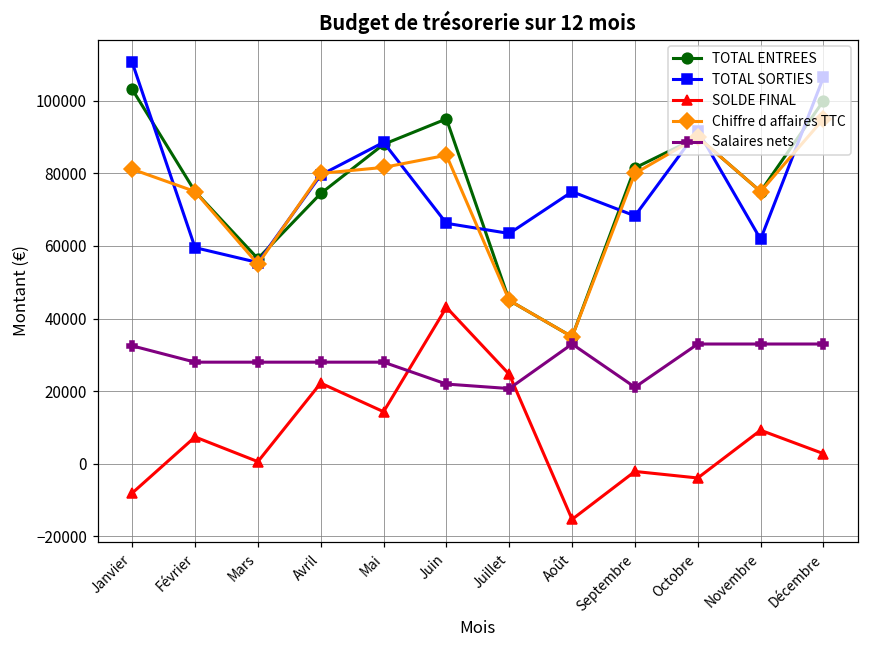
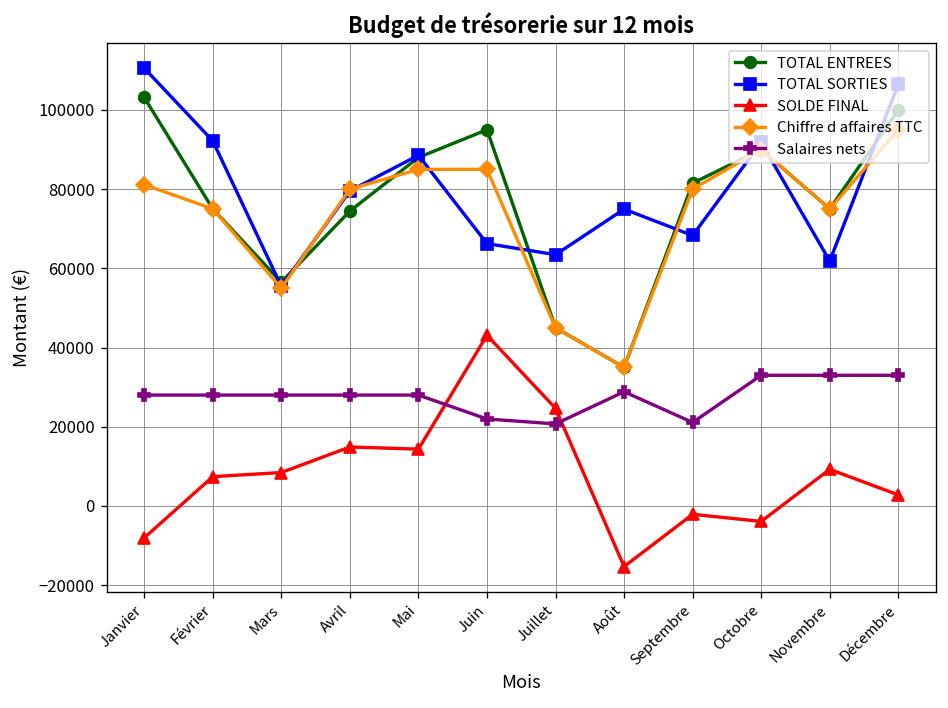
  {
    "TOTAL ENTREES": {
      "Janvier": 103000,
      "Mars": 57000,
      "Avril": 74000,
      "Juin": 95000,
      "Septembre": 82000
    },
    "TOTAL SORTIES": {
      "Janvier": 111000,
-     "Février": 60000,
+     "Février": 92000,
      "Juin": 66000,
      "Juillet": 63000,
      "Août": 75000,
      "Septembre": 68000,
      "Novembre": 62000
    },
    "SOLDE FINAL": {
      "Janvier": -8000,
      "Février": 7000,
-     "Mars": 1000,
-     "Avril": 22000,
+     "Mars": 8000,
+     "Avril": 15000,
      "Mai": 14000,
      "Juin": 43000,
      "Juillet": 25000,
      "Août": -15000,
      "Septembre": -2000,
      "Octobre": -4000,
      "Novembre": 9000,
      "Décembre": 3000
    },
    "Chiffre d affaires TTC": {
      "Janvier": 81000,
-     "Mai": 82000,
+     "Mai": 85000,
      "Juin": 85000,
      "Septembre": 80000
    },
    "Salaires nets": {
-     "Janvier": 32000,
+     "Janvier": 28000,
      "Février": 28000,
      "Mars": 28000,
      "Avril": 28000,
      "Mai": 28000,
      "Juin": 22000,
      "Juillet": 21000,
-     "Août": 33000,
+     "Août": 29000,
      "Septembre": 21000,
      "Octobre": 33000,
      "Novembre": 33000,
      "Décembre": 33000
    }
  }
